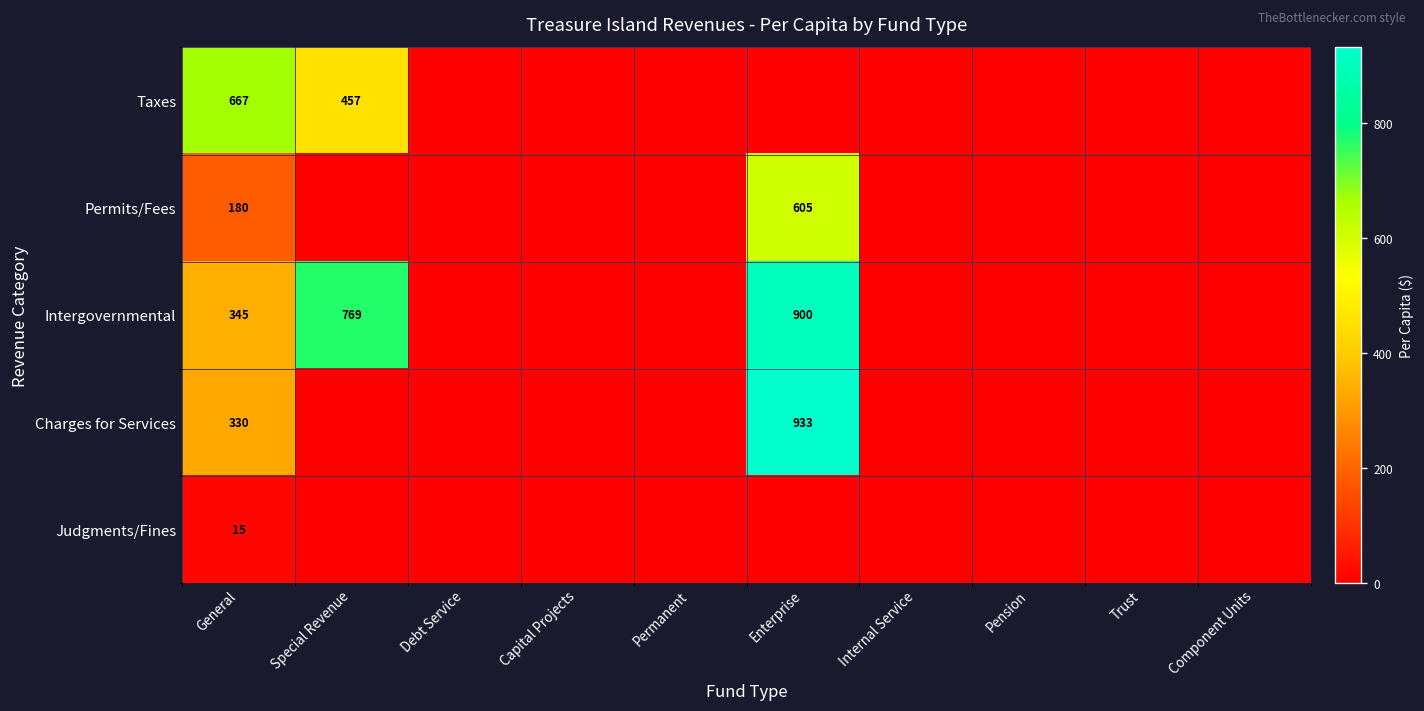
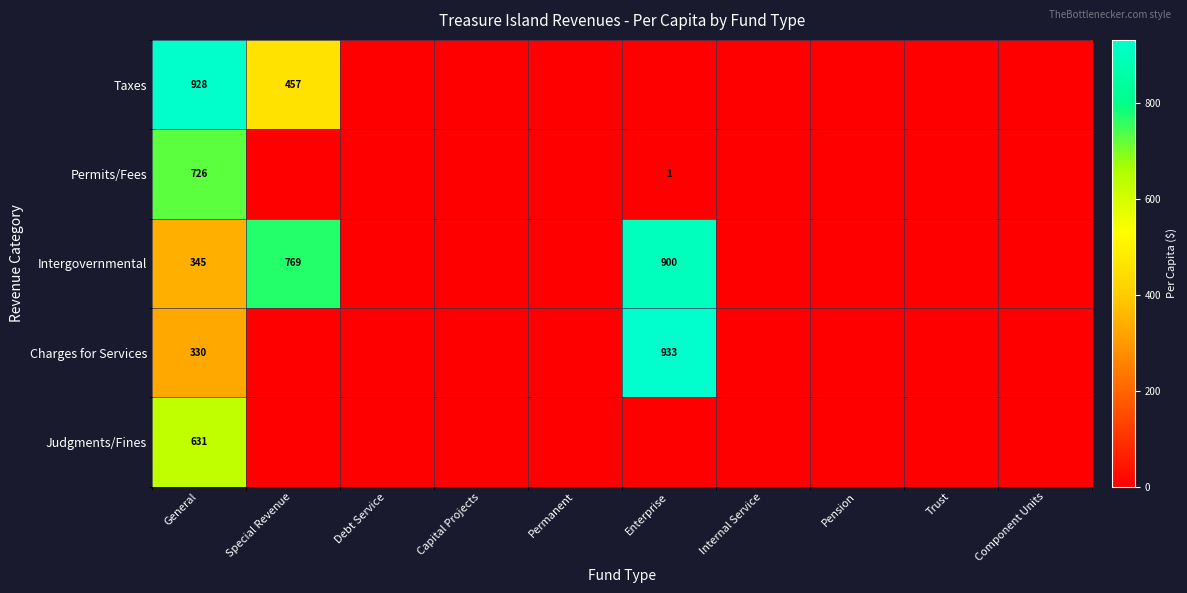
  {
    "Taxes": {
-     "General": 667,
+     "General": 928,
      "Special Revenue": 457
    },
    "Permits/Fees": {
-     "General": 180,
-     "Enterprise": 605
+     "General": 726,
+     "Enterprise": 1
    },
    "Intergovernmental": {
      "General": 345,
      "Special Revenue": 769,
      "Enterprise": 900
    },
    "Charges for Services": {
      "General": 330,
      "Enterprise": 933
    },
    "Judgments/Fines": {
-     "General": 15
+     "General": 631
    }
  }
